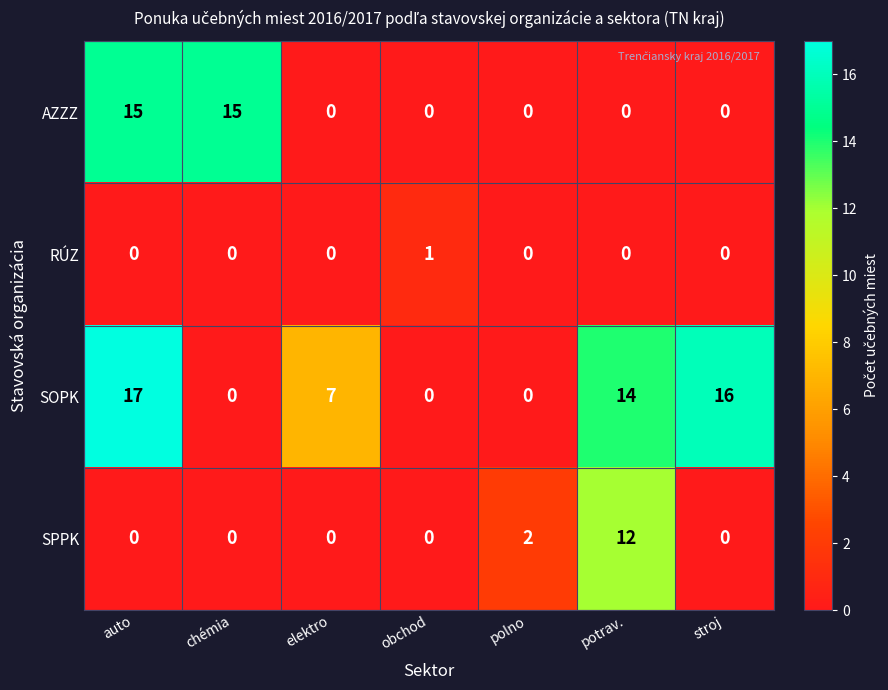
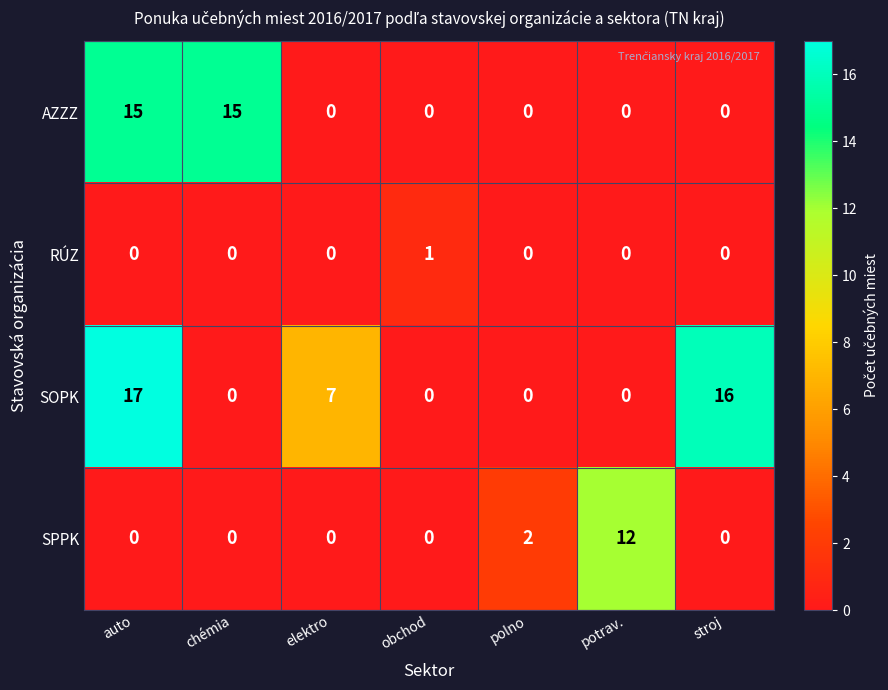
  {
    "AZZZ": {
      "auto": 15,
      "chémia": 15,
      "elektro": 0,
      "obchod": 0,
      "polno": 0,
      "potrav.": 0
    },
    "RÚZ": {
      "auto": 0,
      "chémia": 0,
      "elektro": 0,
      "obchod": 1,
      "polno": 0,
      "potrav.": 0,
      "stroj": 0
    },
    "SOPK": {
      "auto": 17,
      "chémia": 0,
      "elektro": 7,
      "obchod": 0,
      "polno": 0,
-     "potrav.": 14,
+     "potrav.": 0,
      "stroj": 16
    },
    "SPPK": {
      "auto": 0,
      "chémia": 0,
      "elektro": 0,
      "obchod": 0,
      "polno": 2,
      "potrav.": 12,
      "stroj": 0
    }
  }
